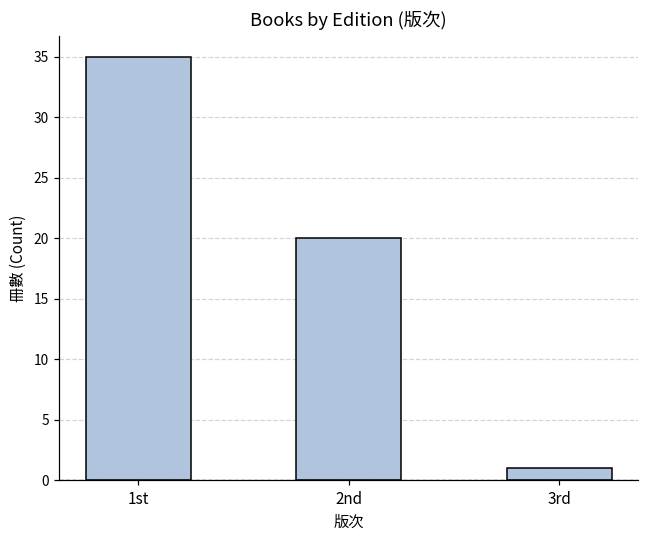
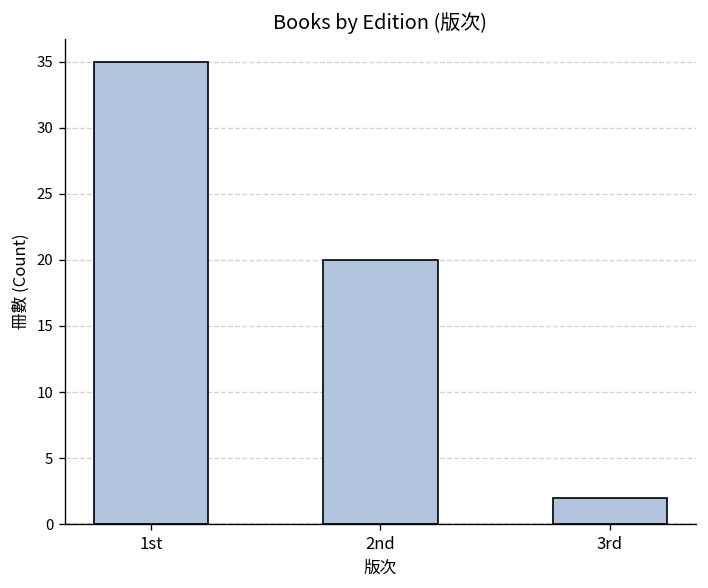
  {
    "1st": 35,
    "2nd": 20,
-   "3rd": 1
+   "3rd": 2
  }
